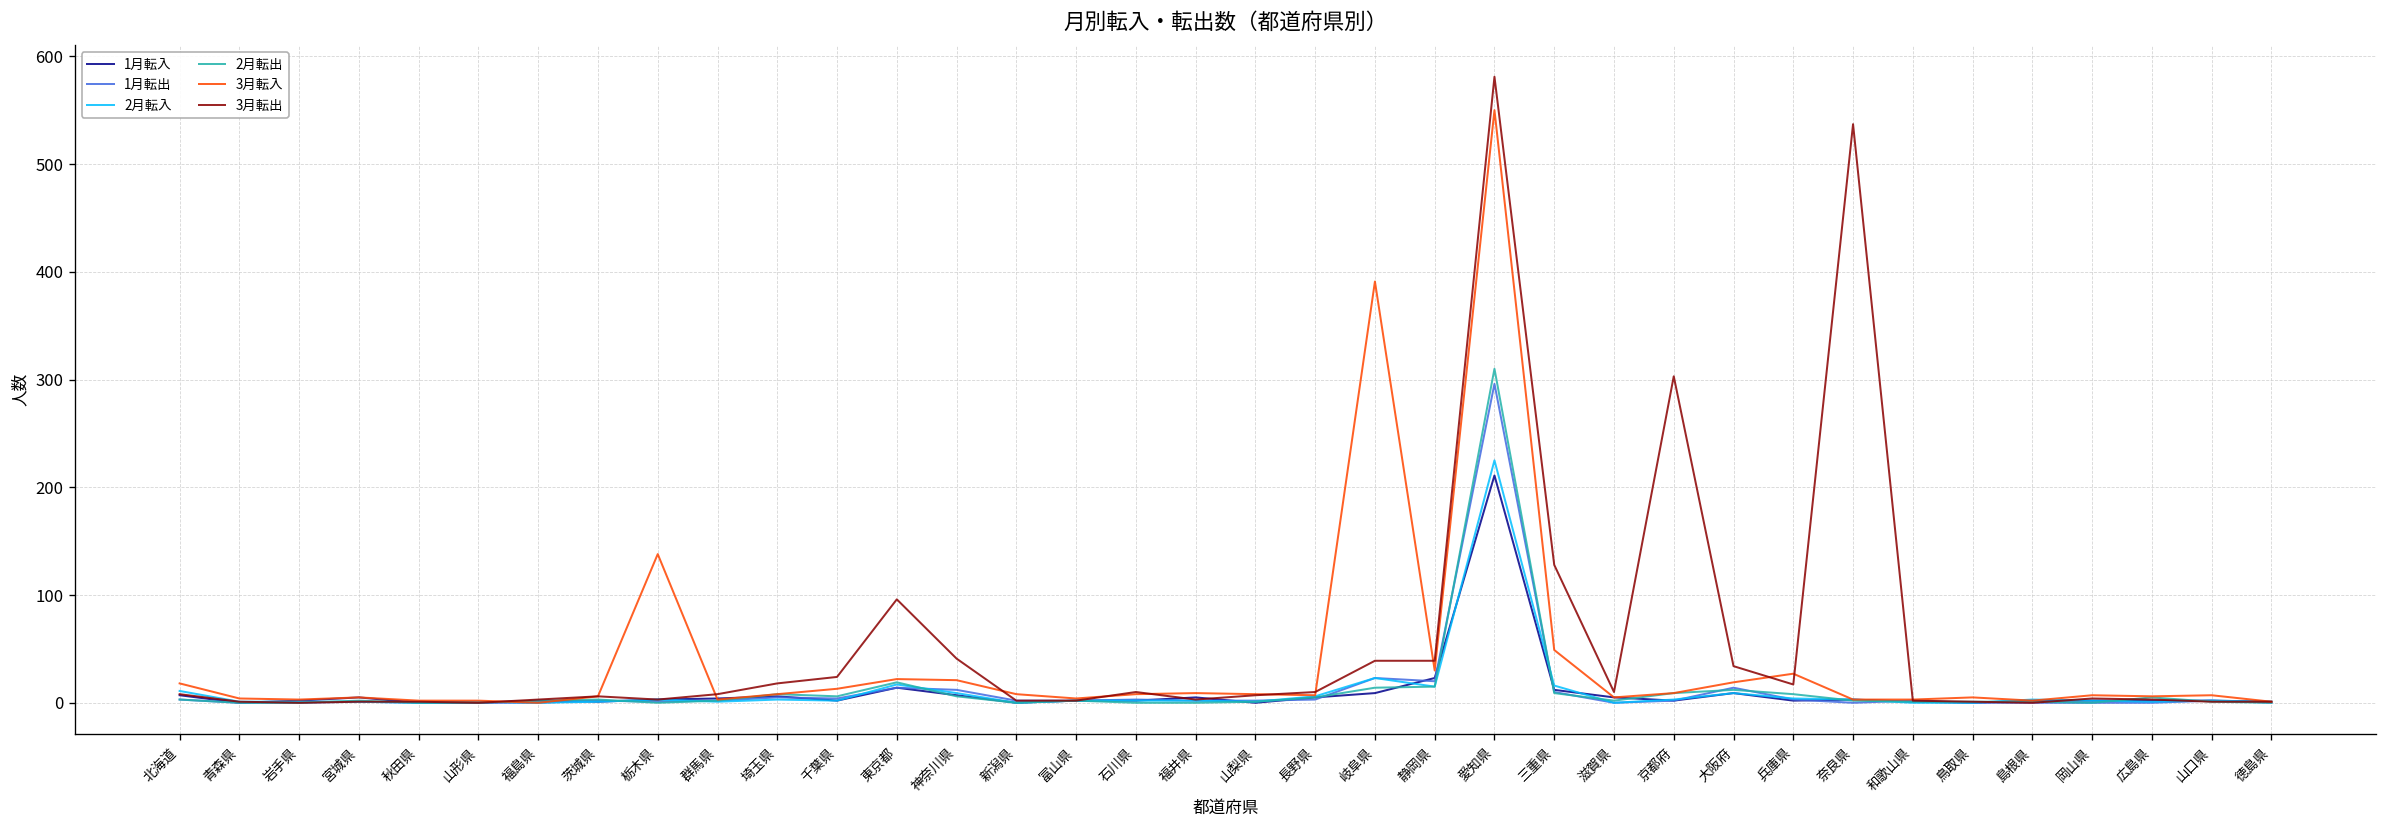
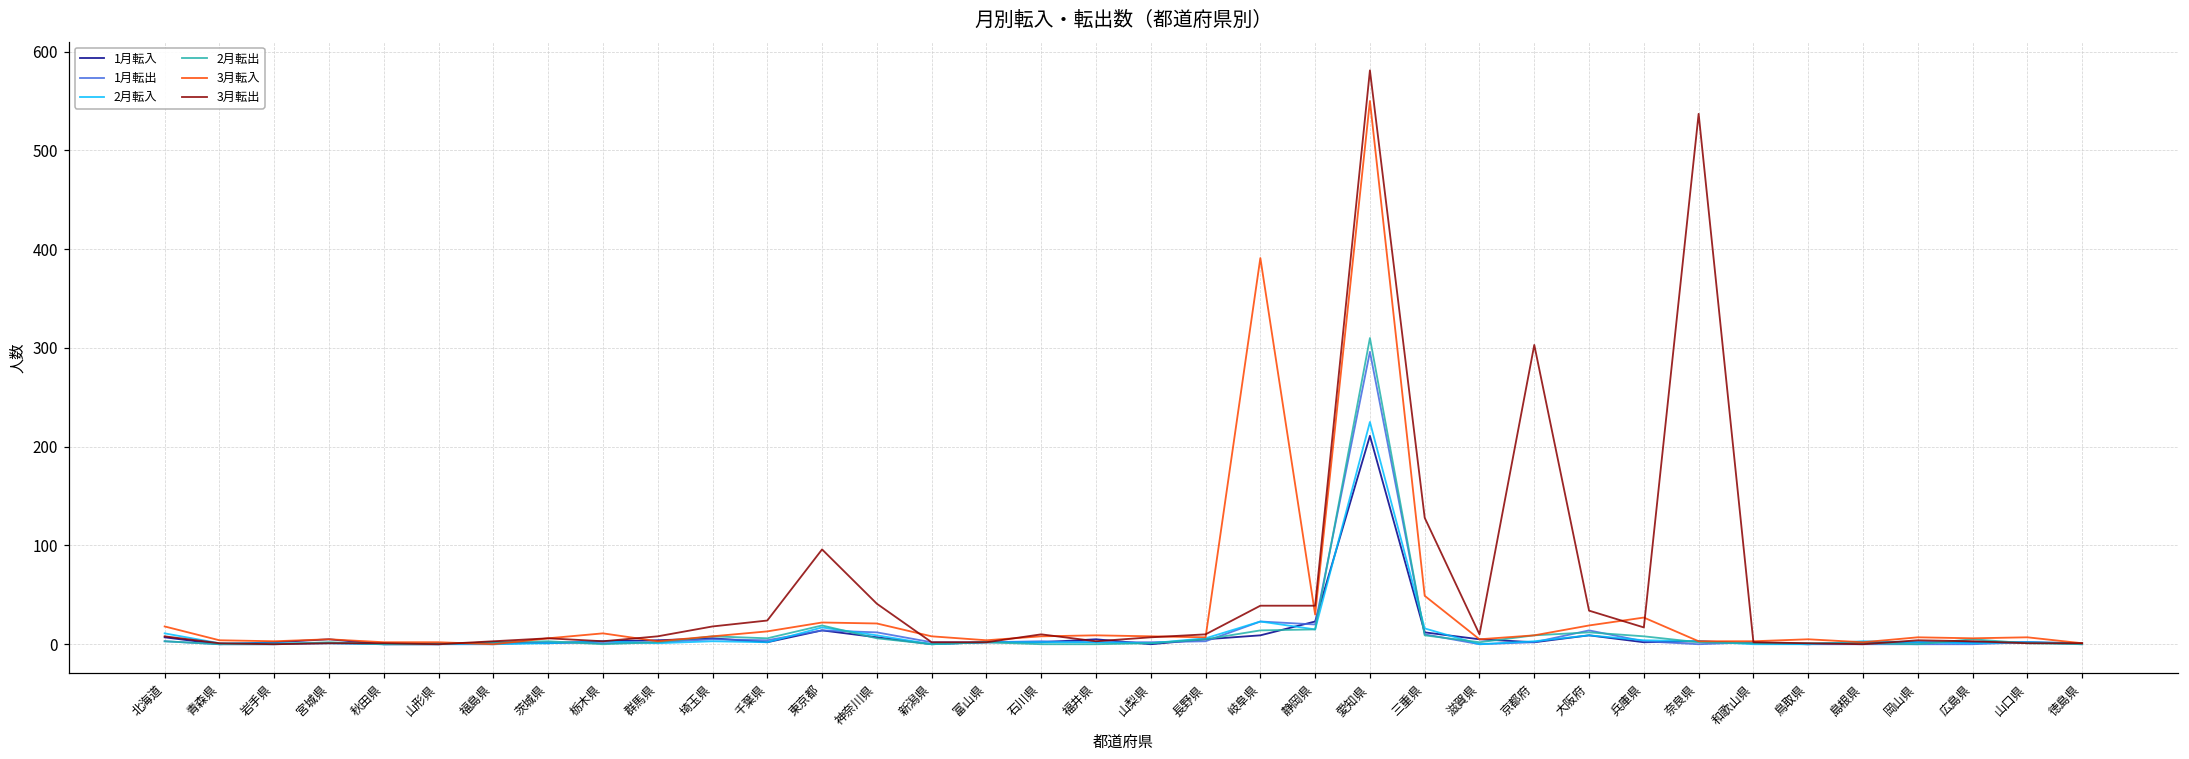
  {
    "1月転入": {
      "岐阜県": 10,
      "静岡県": 20,
      "愛知県": 210
    },
    "1月転出": {
      "神奈川県": 10,
      "静岡県": 20,
      "愛知県": 300
    },
    "2月転入": {
      "北海道": 10,
      "愛知県": 230,
      "三重県": 20
    },
    "2月転出": {
      "岐阜県": 10,
      "愛知県": 310,
      "兵庫県": 10
    },
    "3月転入": {
      "北海道": 20,
      "青森県": 0,
-     "栃木県": 140,
+     "栃木県": 10,
      "千葉県": 10,
      "東京都": 20,
      "神奈川県": 20,
      "新潟県": 10,
      "福井県": 10,
      "岐阜県": 390,
      "静岡県": 30,
      "愛知県": 550,
      "三重県": 50,
      "大阪府": 20,
      "兵庫県": 30,
      "鳥取県": 10,
      "岡山県": 10,
      "山口県": 10
    },
    "3月転出": {
      "群馬県": 10,
      "埼玉県": 20,
      "千葉県": 20,
      "東京都": 100,
      "神奈川県": 40,
      "長野県": 10,
      "岐阜県": 40,
      "静岡県": 40,
      "愛知県": 580,
      "三重県": 130,
      "滋賀県": 10,
      "京都府": 300,
      "大阪府": 30,
      "兵庫県": 20,
      "奈良県": 540
    }
  }
